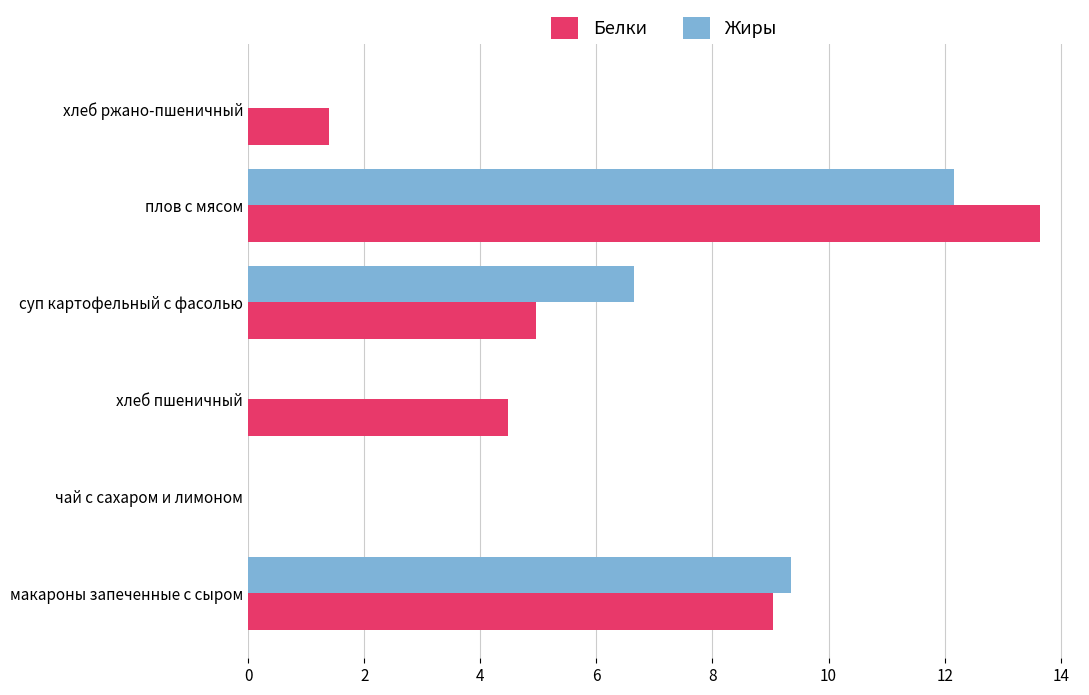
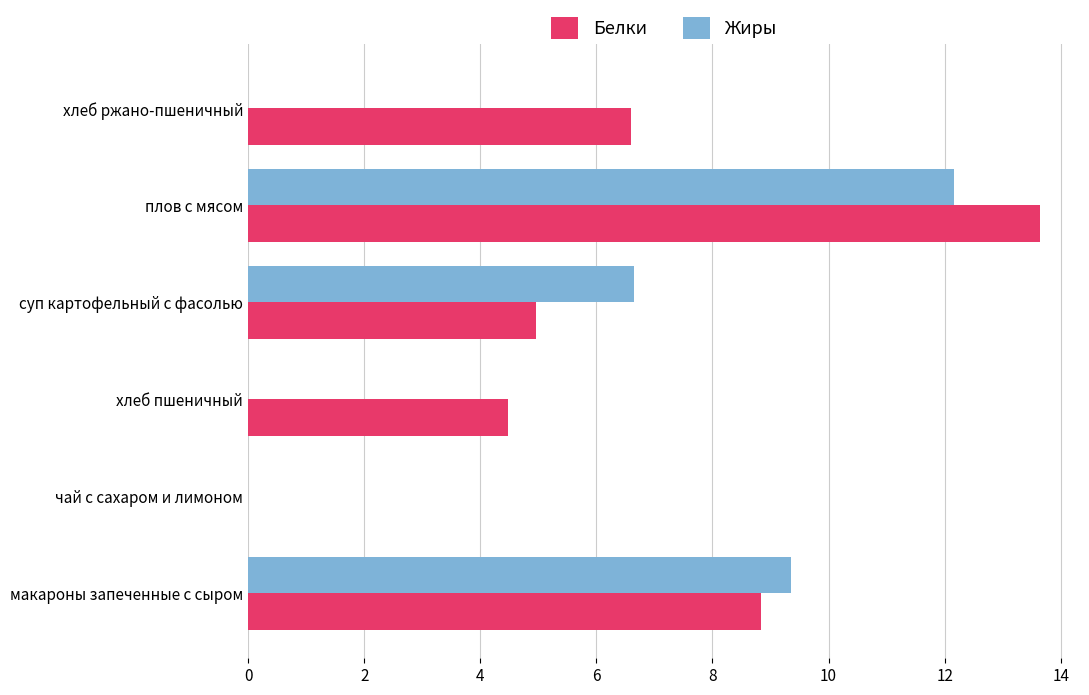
  {
    "Белки": {
-     "хлеб ржано-пшеничный": 1.4,
+     "хлеб ржано-пшеничный": 6.6,
      "плов с мясом": 13.7,
      "суп картофельный с фасолью": 5.0,
      "хлеб пшеничный": 4.5,
      "чай с сахаром и лимоном": 0.0,
-     "макароны запеченные с сыром": 9.1
+     "макароны запеченные с сыром": 8.8
    },
    "Жиры": {
      "хлеб ржано-пшеничный": 0.0,
      "плов с мясом": 12.2,
      "суп картофельный с фасолью": 6.7,
      "хлеб пшеничный": 0.0,
      "чай с сахаром и лимоном": 0.0,
      "макароны запеченные с сыром": 9.4
    }
  }
